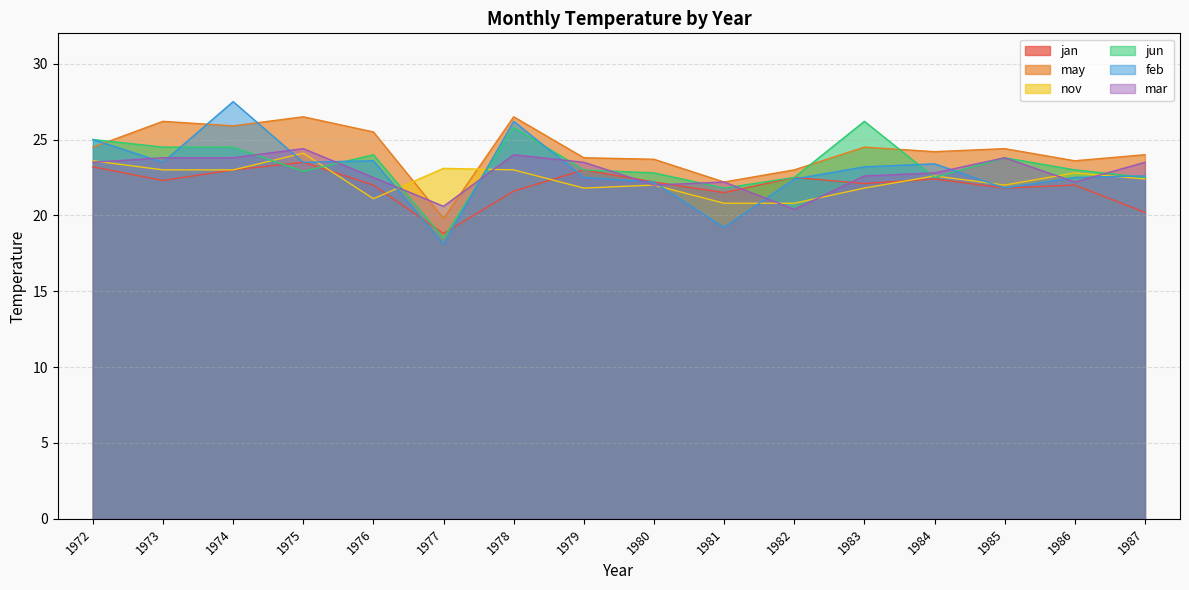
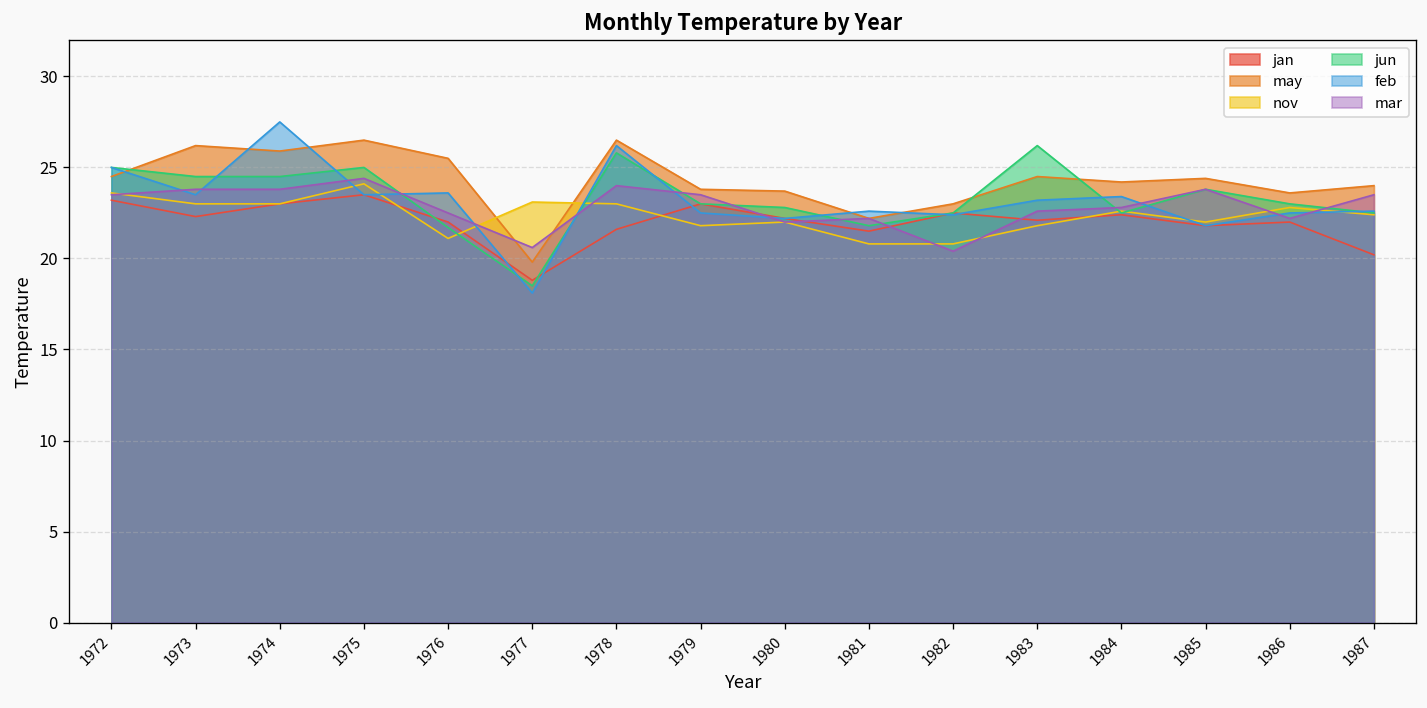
  {
    "nov": {
      "1973": 23.0,
      "1975": 24.1,
      "1976": 21.1,
      "1977": 23.1,
      "1978": 23.0,
      "1979": 21.8,
      "1981": 20.8,
      "1982": 20.8,
      "1983": 21.8,
      "1985": 22.0,
      "1986": 22.8
    },
    "jun": {
      "1973": 24.5,
      "1974": 24.5,
-     "1975": 22.9,
-     "1976": 24.0,
+     "1975": 25.0,
+     "1976": 21.7,
      "1977": 18.5,
      "1978": 25.8,
      "1980": 22.8,
      "1981": 21.8,
      "1983": 26.2,
      "1986": 23.0
    },
    "feb": {
      "1973": 23.5,
      "1974": 27.5,
      "1976": 23.6,
      "1977": 18.1,
      "1978": 26.2,
      "1979": 22.5,
-     "1981": 19.2,
+     "1981": 22.6,
      "1983": 23.2,
      "1984": 23.4,
      "1986": 22.5
    },
    "mar": {
      "1973": 23.8,
      "1974": 23.8,
      "1975": 24.4,
      "1976": 22.5,
      "1977": 20.6,
      "1978": 24.0,
      "1979": 23.5,
      "1982": 20.4,
      "1983": 22.6,
      "1984": 22.8,
      "1986": 22.2,
      "1987": 23.5
    }
  }
